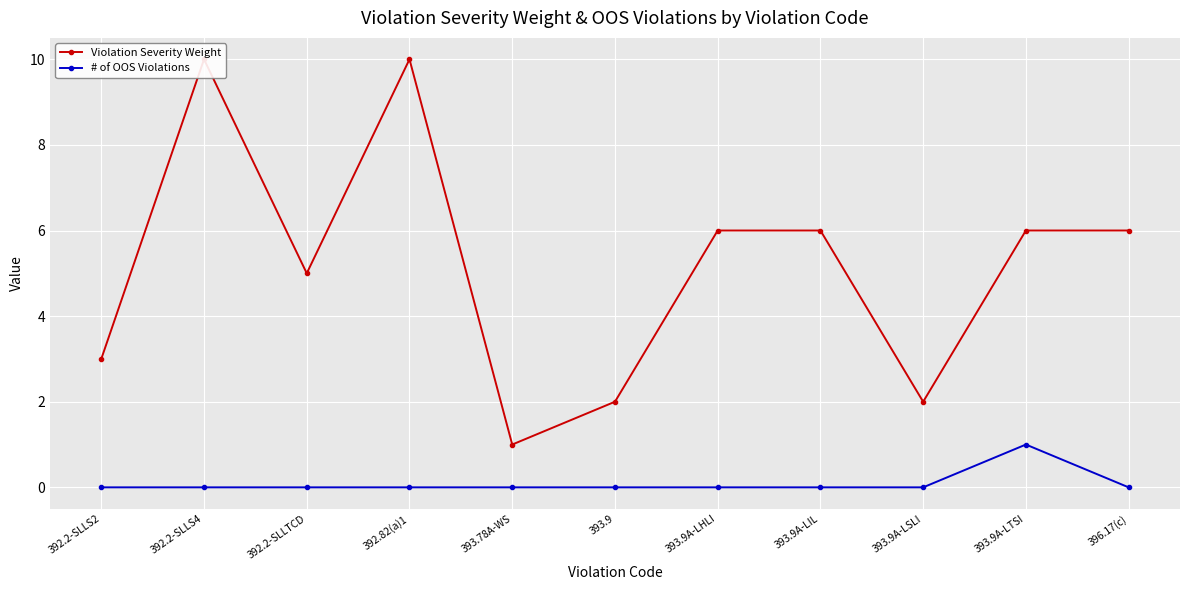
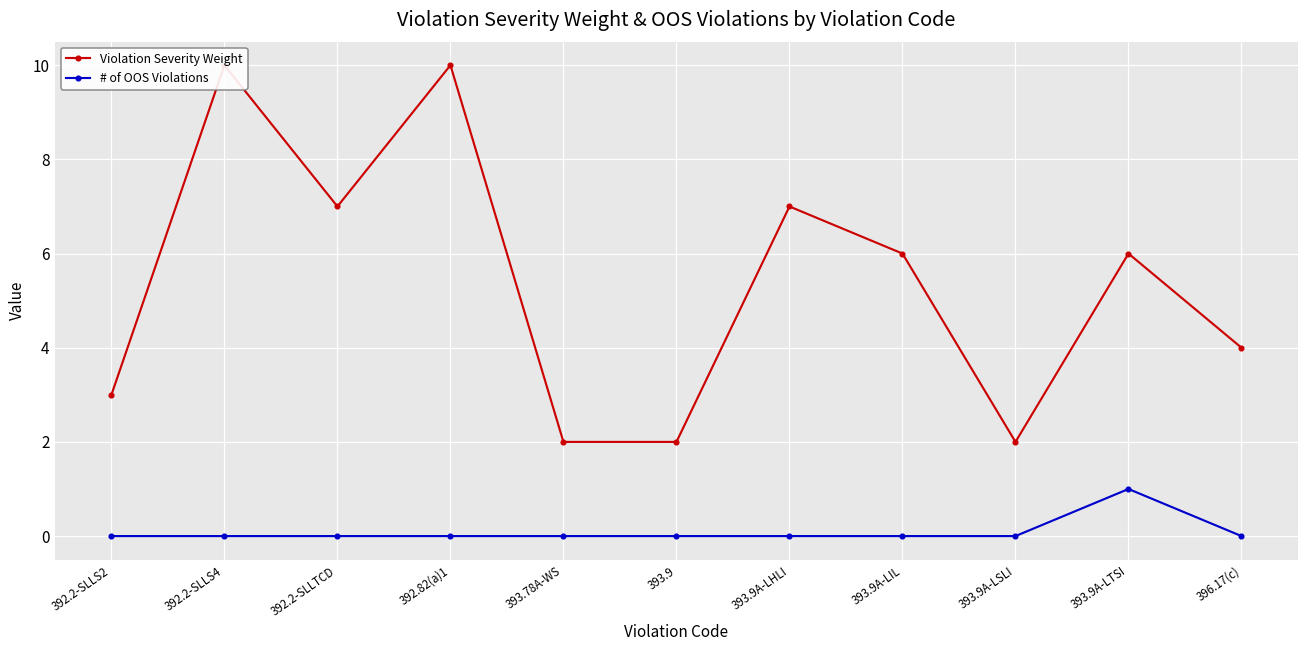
  {
    "Violation Severity Weight": {
      "392.2-SLLS2": 3,
-     "392.2-SLLTCD": 5,
+     "392.2-SLLTCD": 7,
      "392.82(a)1": 10,
-     "393.78A-WS": 1,
+     "393.78A-WS": 2,
      "393.9": 2,
-     "393.9A-LHLI": 6,
+     "393.9A-LHLI": 7,
      "393.9A-LIL": 6,
      "393.9A-LSLI": 2,
      "393.9A-LTSI": 6,
-     "396.17(c)": 6
+     "396.17(c)": 4
    },
    "# of OOS Violations": {
      "392.2-SLLS2": 0,
      "392.2-SLLS4": 0,
      "392.2-SLLTCD": 0,
      "392.82(a)1": 0,
      "393.78A-WS": 0,
      "393.9": 0,
      "393.9A-LHLI": 0,
      "393.9A-LIL": 0,
      "393.9A-LSLI": 0,
      "393.9A-LTSI": 1,
      "396.17(c)": 0
    }
  }
